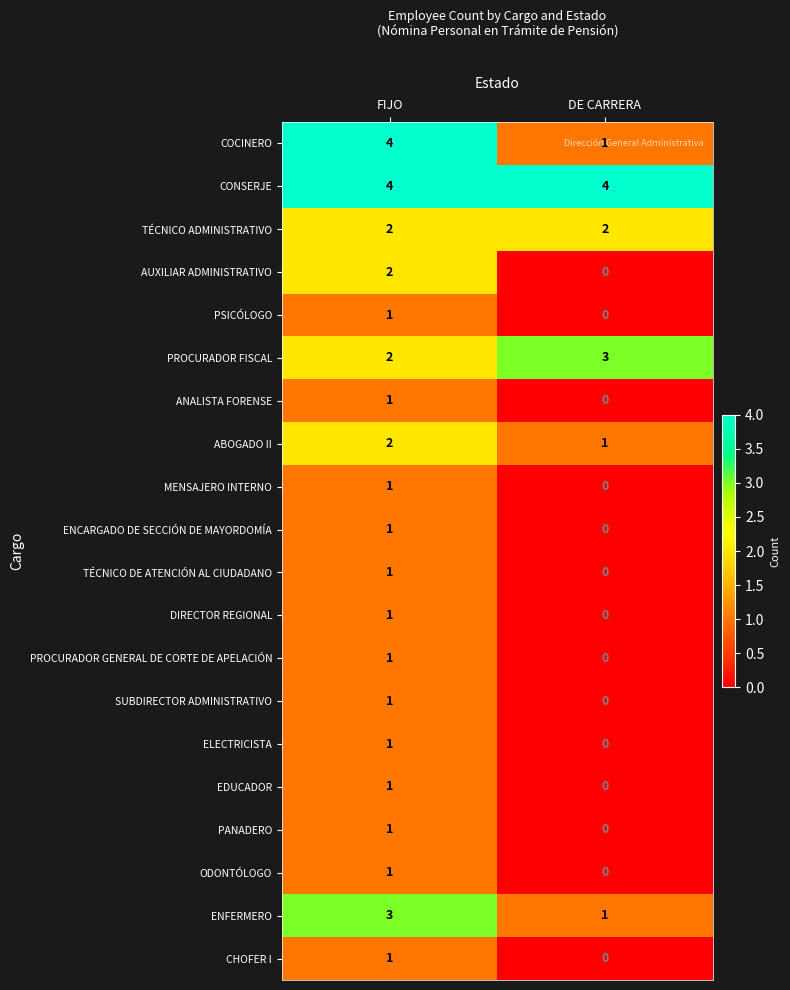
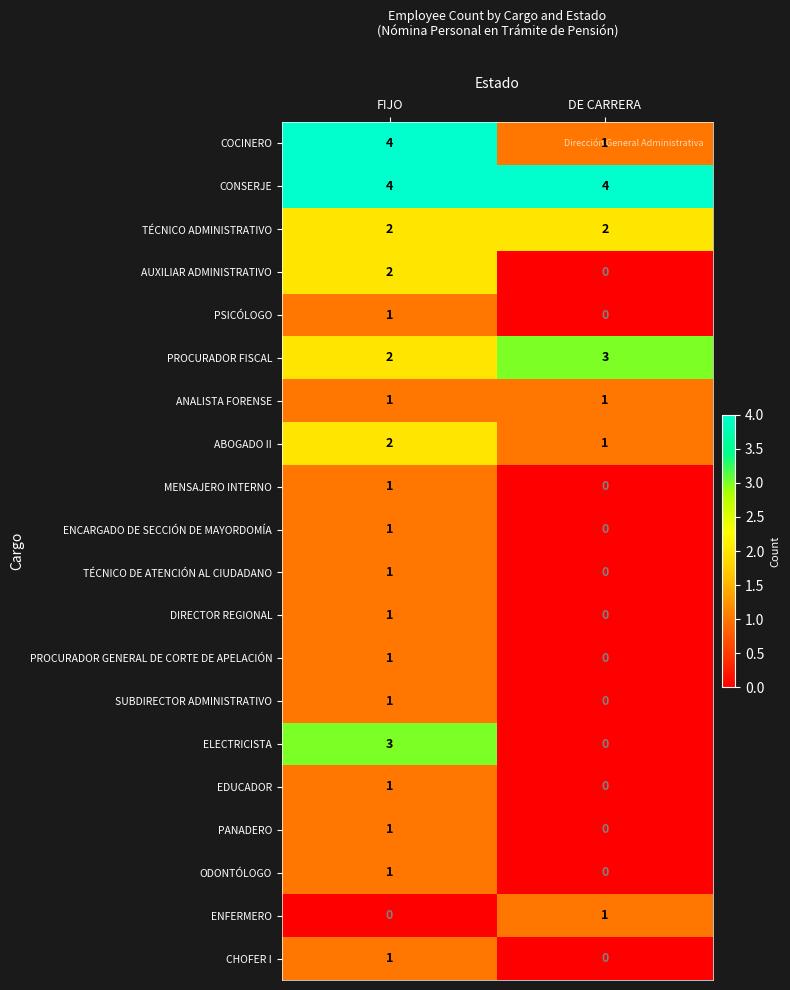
  {
    "COCINERO": {
      "FIJO": 4
    },
    "CONSERJE": {
      "FIJO": 4,
      "DE CARRERA": 4
    },
    "TÉCNICO ADMINISTRATIVO": {
      "FIJO": 2,
      "DE CARRERA": 2
    },
    "AUXILIAR ADMINISTRATIVO": {
      "FIJO": 2,
      "DE CARRERA": 0
    },
    "PSICÓLOGO": {
      "FIJO": 1,
      "DE CARRERA": 0
    },
    "PROCURADOR FISCAL": {
      "FIJO": 2,
      "DE CARRERA": 3
    },
    "ANALISTA FORENSE": {
      "FIJO": 1,
-     "DE CARRERA": 0
+     "DE CARRERA": 1
    },
    "ABOGADO II": {
      "FIJO": 2,
      "DE CARRERA": 1
    },
    "MENSAJERO INTERNO": {
      "FIJO": 1,
      "DE CARRERA": 0
    },
    "ENCARGADO DE SECCIÓN DE MAYORDOMÍA": {
      "FIJO": 1,
      "DE CARRERA": 0
    },
    "TÉCNICO DE ATENCIÓN AL CIUDADANO": {
      "FIJO": 1,
      "DE CARRERA": 0
    },
    "DIRECTOR REGIONAL": {
      "FIJO": 1,
      "DE CARRERA": 0
    },
    "PROCURADOR GENERAL DE CORTE DE APELACIÓN": {
      "FIJO": 1,
      "DE CARRERA": 0
    },
    "SUBDIRECTOR ADMINISTRATIVO": {
      "FIJO": 1,
      "DE CARRERA": 0
    },
    "ELECTRICISTA": {
-     "FIJO": 1,
+     "FIJO": 3,
      "DE CARRERA": 0
    },
    "EDUCADOR": {
      "FIJO": 1,
      "DE CARRERA": 0
    },
    "PANADERO": {
      "FIJO": 1,
      "DE CARRERA": 0
    },
    "ODONTÓLOGO": {
      "FIJO": 1,
      "DE CARRERA": 0
    },
    "ENFERMERO": {
-     "FIJO": 3,
+     "FIJO": 0,
      "DE CARRERA": 1
    },
    "CHOFER I": {
      "FIJO": 1,
      "DE CARRERA": 0
    }
  }
